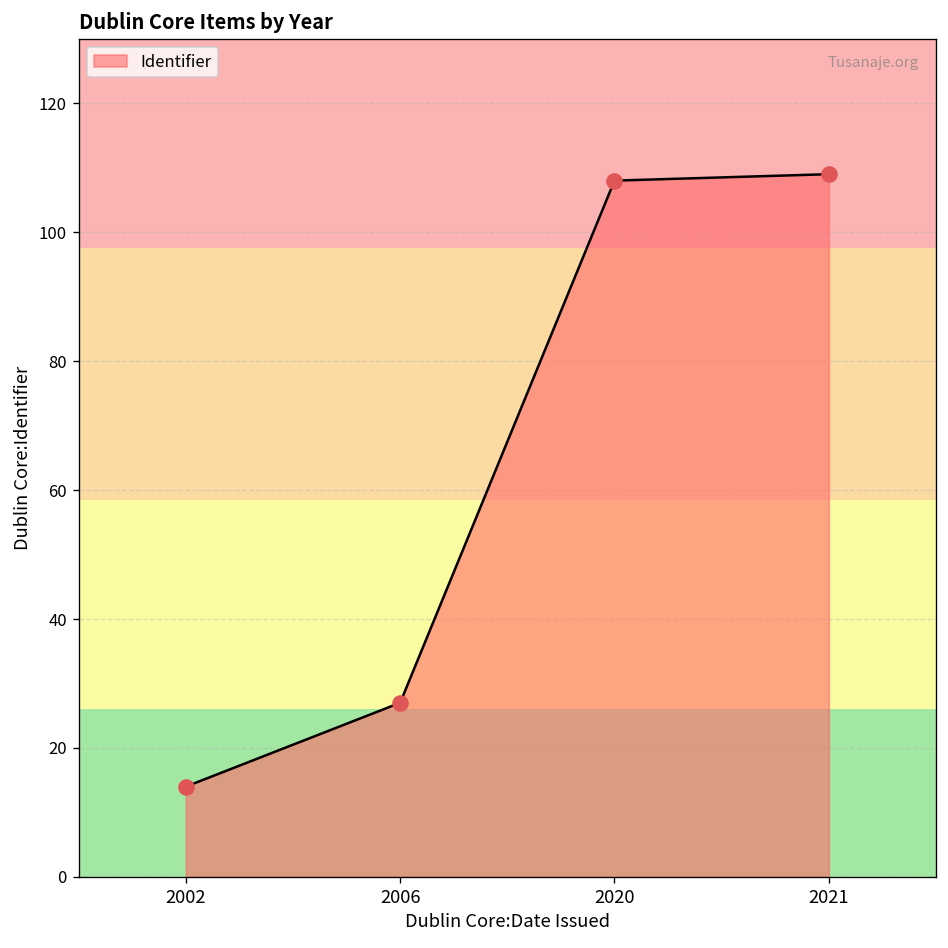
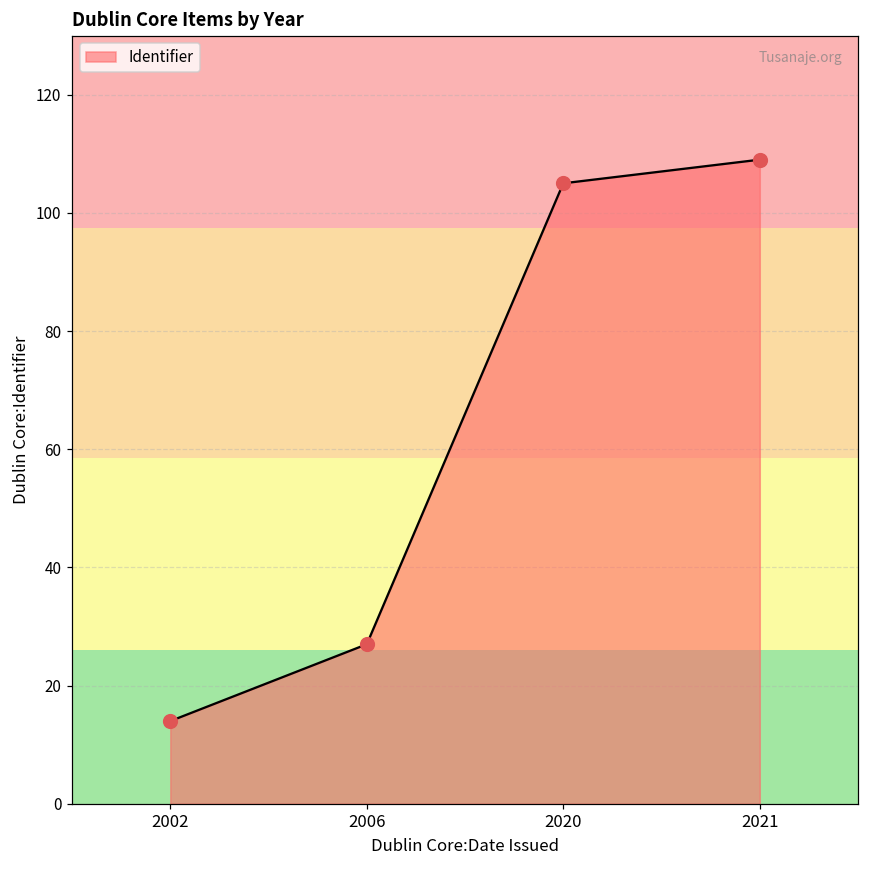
  {
    "2002": 14,
    "2006": 27,
-   "2020": 108,
+   "2020": 105,
    "2021": 109
  }
